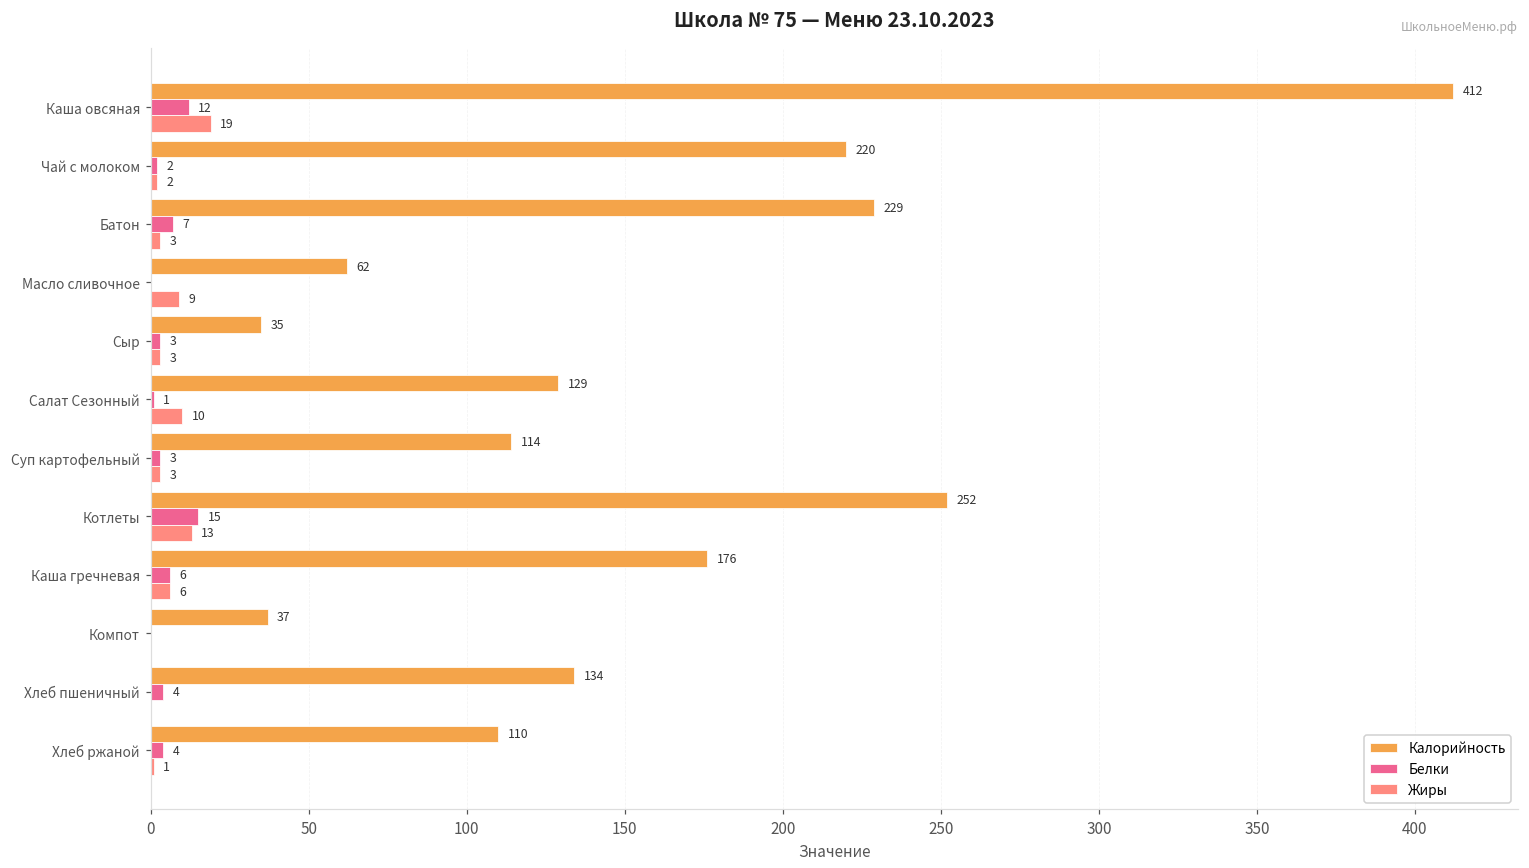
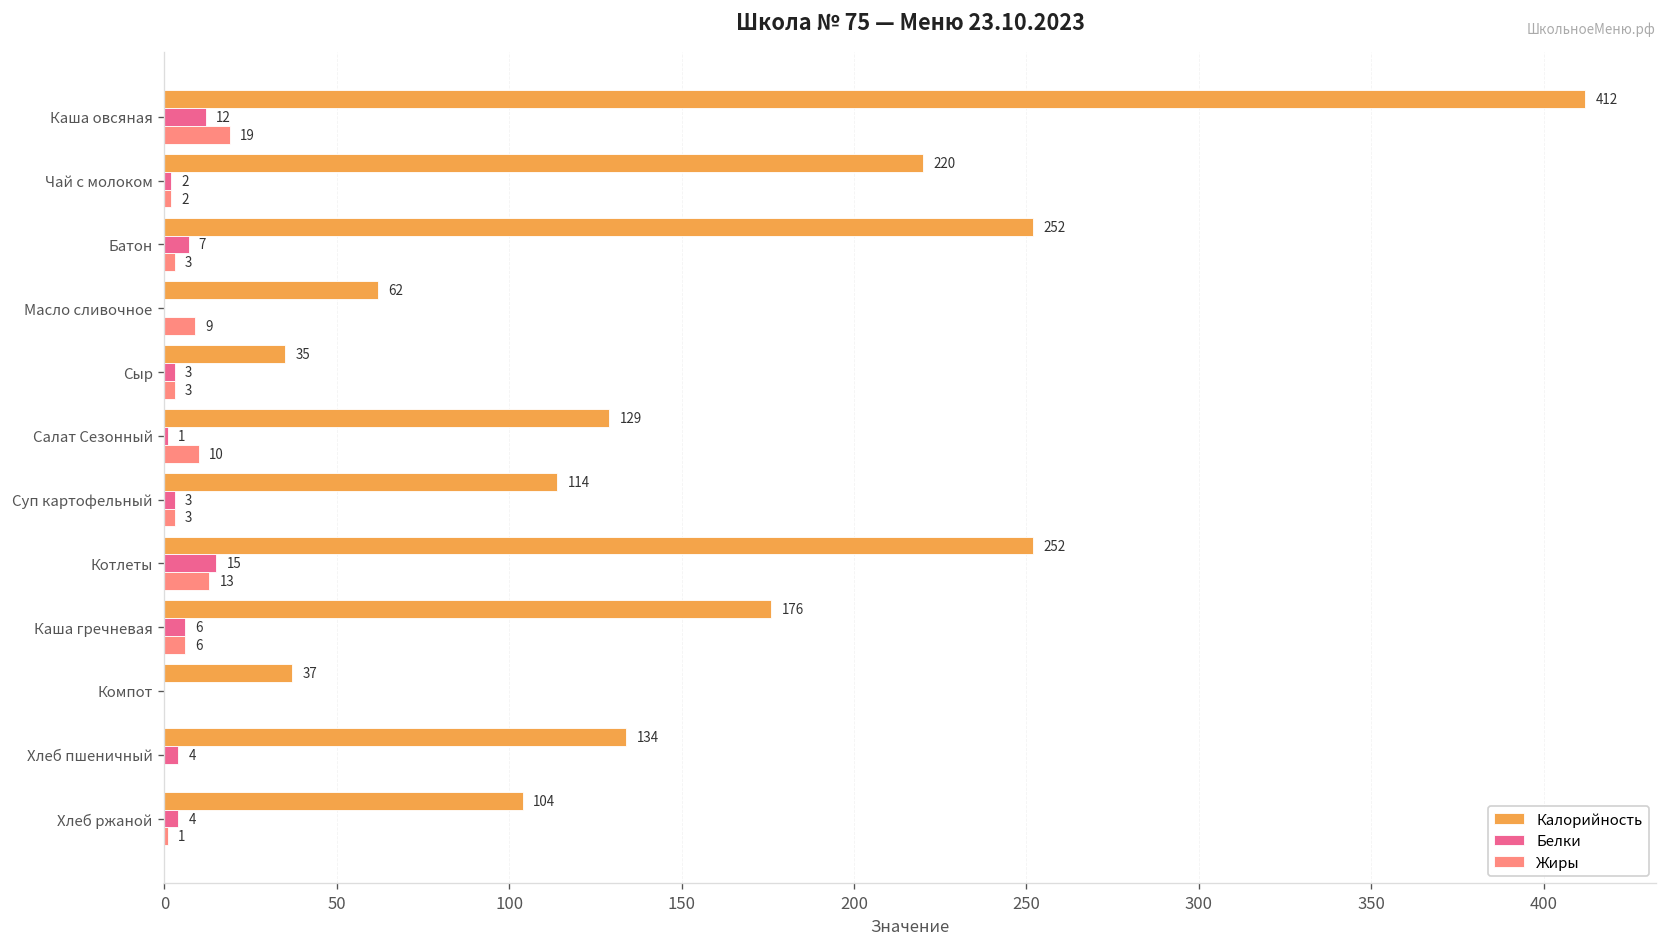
  {
    "Калорийность": {
      "Каша овсяная": 412,
      "Чай с молоком": 220,
-     "Батон": 229,
+     "Батон": 252,
      "Масло сливочное": 62,
      "Сыр": 35,
      "Салат Сезонный": 129,
      "Суп картофельный": 114,
      "Котлеты": 252,
      "Каша гречневая": 176,
      "Компот": 37,
      "Хлеб пшеничный": 134,
-     "Хлеб ржаной": 110
+     "Хлеб ржаной": 104
    }
  }
